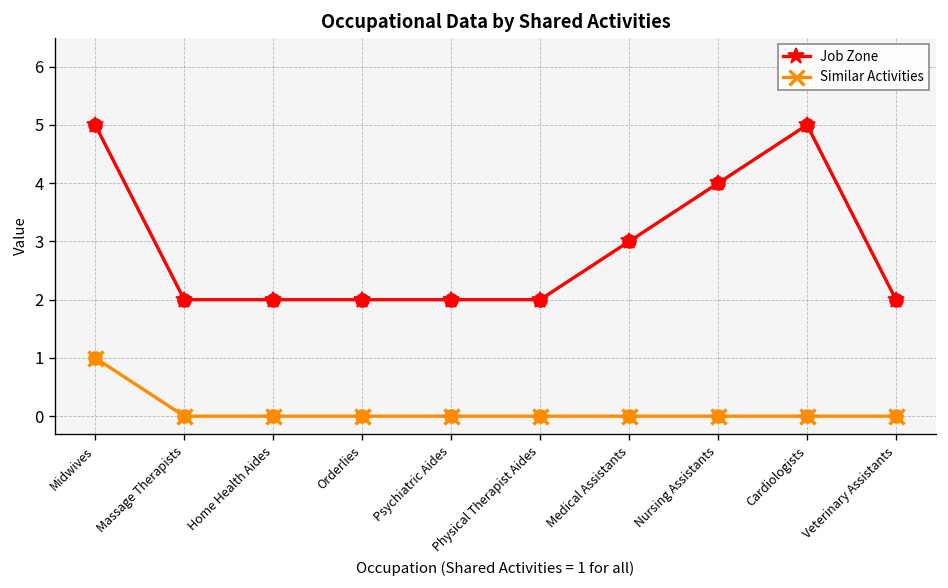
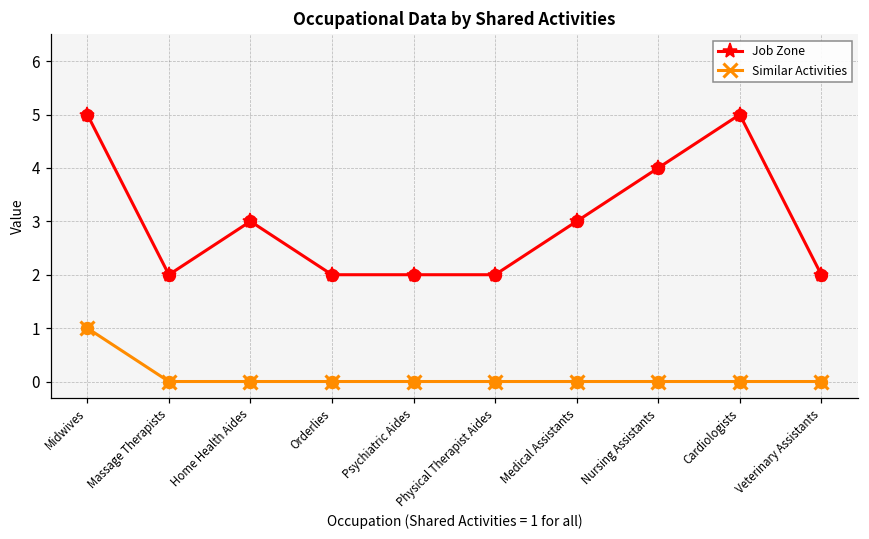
  {
    "Job Zone": {
      "Midwives": 5,
      "Massage Therapists": 2,
-     "Home Health Aides": 2,
+     "Home Health Aides": 3,
      "Orderlies": 2,
      "Psychiatric Aides": 2,
      "Physical Therapist Aides": 2,
      "Medical Assistants": 3,
      "Nursing Assistants": 4,
      "Cardiologists": 5,
      "Veterinary Assistants": 2
    },
    "Similar Activities": {
      "Midwives": 1,
      "Massage Therapists": 0,
      "Home Health Aides": 0,
      "Orderlies": 0,
      "Psychiatric Aides": 0,
      "Physical Therapist Aides": 0,
      "Medical Assistants": 0,
      "Nursing Assistants": 0,
      "Cardiologists": 0,
      "Veterinary Assistants": 0
    }
  }
